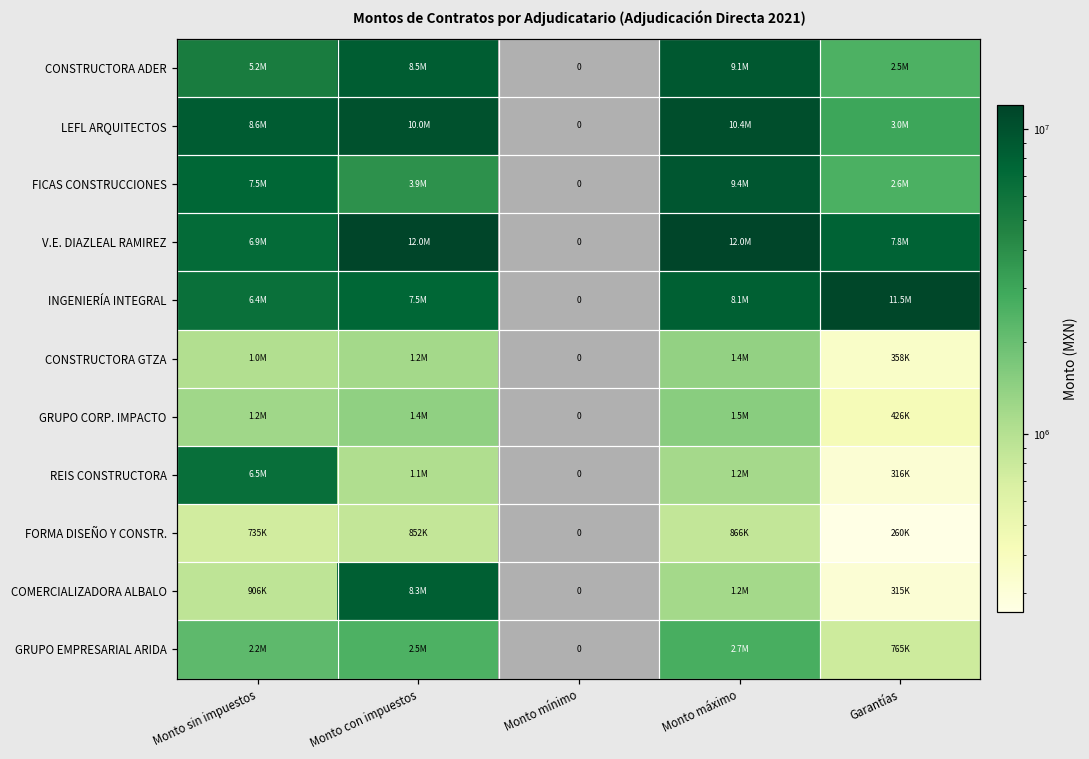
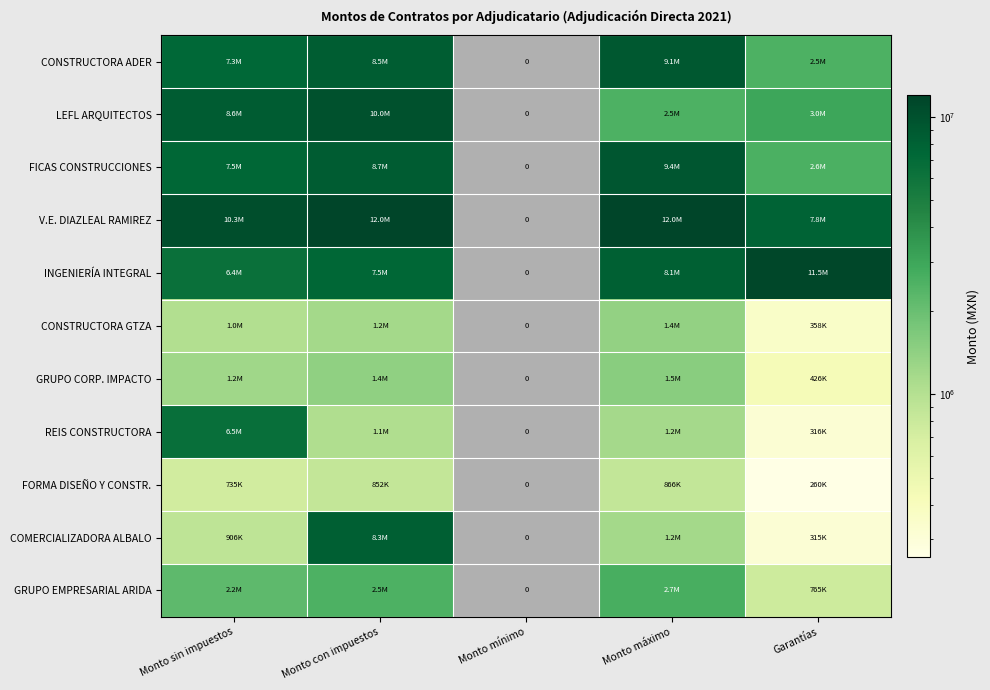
  {
    "CONSTRUCTORA ADER": {
-     "Monto sin impuestos": "5.2M",
+     "Monto sin impuestos": "7.3M",
      "Monto con impuestos": "8.5M",
      "Monto máximo": "9.1M",
      "Garantías": "2.5M"
    },
    "LEFL ARQUITECTOS": {
      "Monto sin impuestos": "8.6M",
      "Monto con impuestos": "10.0M",
-     "Monto máximo": "10.4M",
+     "Monto máximo": "2.5M",
      "Garantías": "3.0M"
    },
    "FICAS CONSTRUCCIONES": {
      "Monto sin impuestos": "7.5M",
-     "Monto con impuestos": "3.9M",
+     "Monto con impuestos": "8.7M",
      "Monto máximo": "9.4M",
      "Garantías": "2.6M"
    },
    "V.E. DIAZLEAL RAMIREZ": {
-     "Monto sin impuestos": "6.9M",
+     "Monto sin impuestos": "10.3M",
      "Monto con impuestos": "12.0M",
      "Monto máximo": "12.0M",
      "Garantías": "7.8M"
    },
    "INGENIERÍA INTEGRAL": {
      "Monto sin impuestos": "6.4M",
      "Monto con impuestos": "7.5M",
      "Monto máximo": "8.1M",
      "Garantías": "11.5M"
    },
    "CONSTRUCTORA GTZA": {
      "Monto sin impuestos": "1.0M",
      "Monto con impuestos": "1.2M",
      "Monto máximo": "1.4M",
      "Garantías": "358K"
    },
    "GRUPO CORP. IMPACTO": {
      "Monto sin impuestos": "1.2M",
      "Monto con impuestos": "1.4M",
      "Monto máximo": "1.5M",
      "Garantías": "426K"
    },
    "REIS CONSTRUCTORA": {
      "Monto sin impuestos": "6.5M",
      "Monto con impuestos": "1.1M",
      "Monto máximo": "1.2M",
      "Garantías": "316K"
    },
    "FORMA DISEÑO Y CONSTR.": {
      "Monto sin impuestos": "735K",
      "Monto con impuestos": "852K",
      "Monto máximo": "866K",
      "Garantías": "260K"
    },
    "COMERCIALIZADORA ALBALO": {
      "Monto sin impuestos": "906K",
      "Monto con impuestos": "8.3M",
      "Monto máximo": "1.2M",
      "Garantías": "315K"
    },
    "GRUPO EMPRESARIAL ARIDA": {
      "Monto sin impuestos": "2.2M",
      "Monto con impuestos": "2.5M",
      "Monto máximo": "2.7M",
      "Garantías": "765K"
    }
  }
